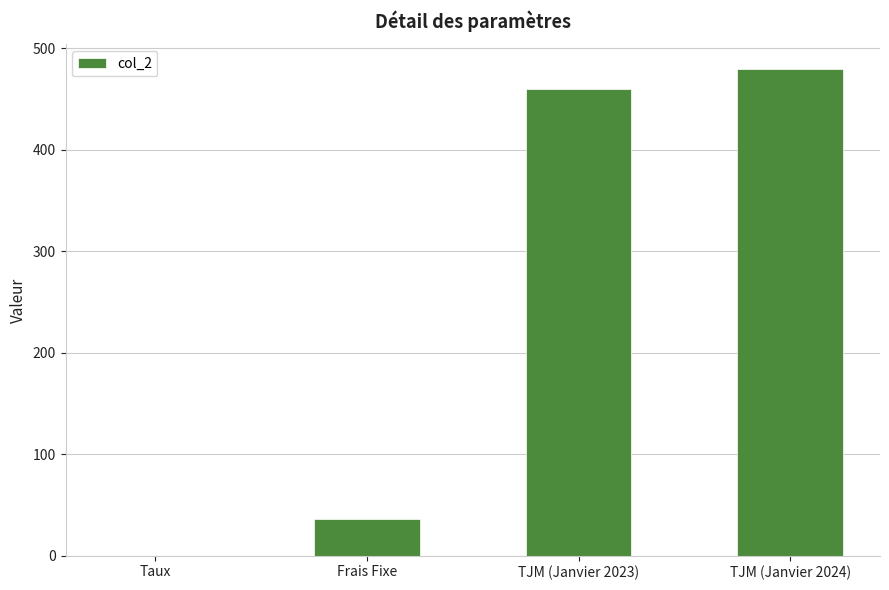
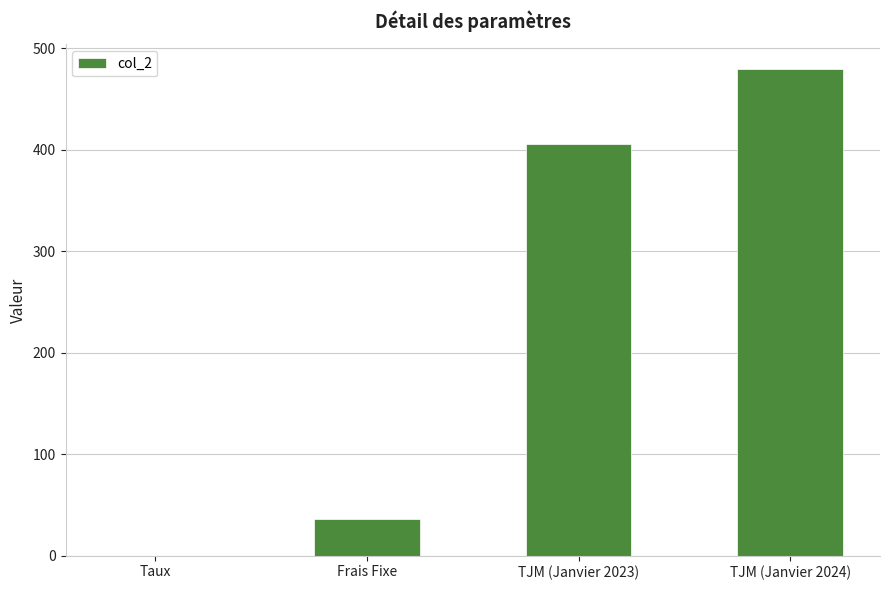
  {
    "Frais Fixe": 36,
-   "TJM (Janvier 2023)": 460,
+   "TJM (Janvier 2023)": 406,
    "TJM (Janvier 2024)": 480
  }
